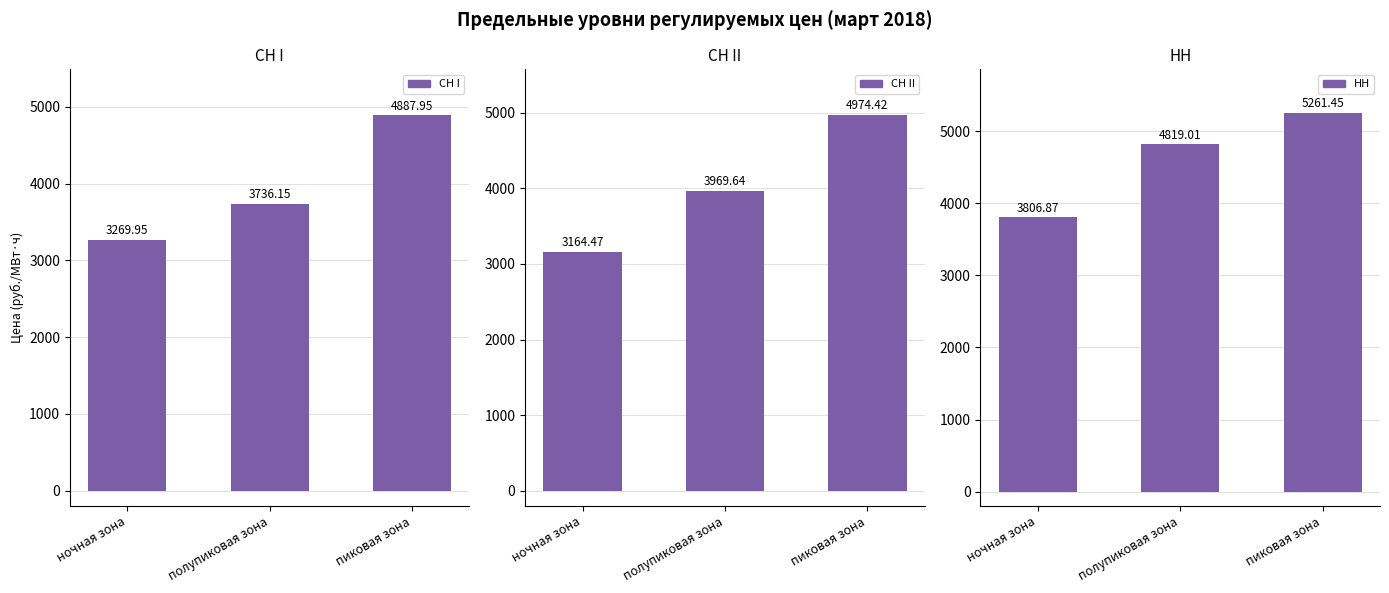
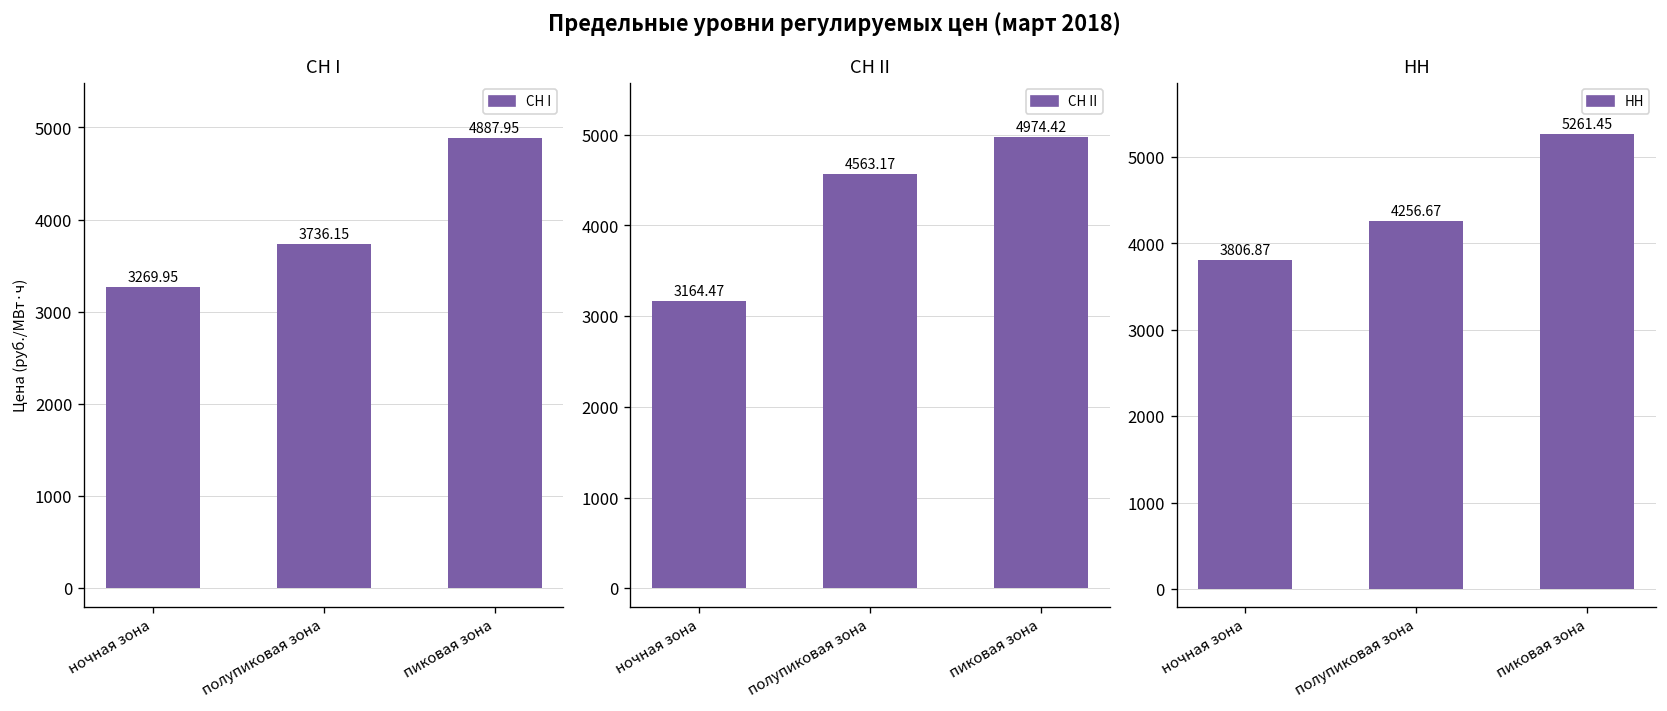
  {
    "СН I": {
      "ночная зона": 3269.95,
      "полупиковая зона": 3736.15,
      "пиковая зона": 4887.95
    },
    "СН II": {
      "ночная зона": 3164.47,
-     "полупиковая зона": 3969.64,
+     "полупиковая зона": 4563.17,
      "пиковая зона": 4974.42
    },
    "НН": {
      "ночная зона": 3806.87,
-     "полупиковая зона": 4819.01,
+     "полупиковая зона": 4256.67,
      "пиковая зона": 5261.45
    }
  }
